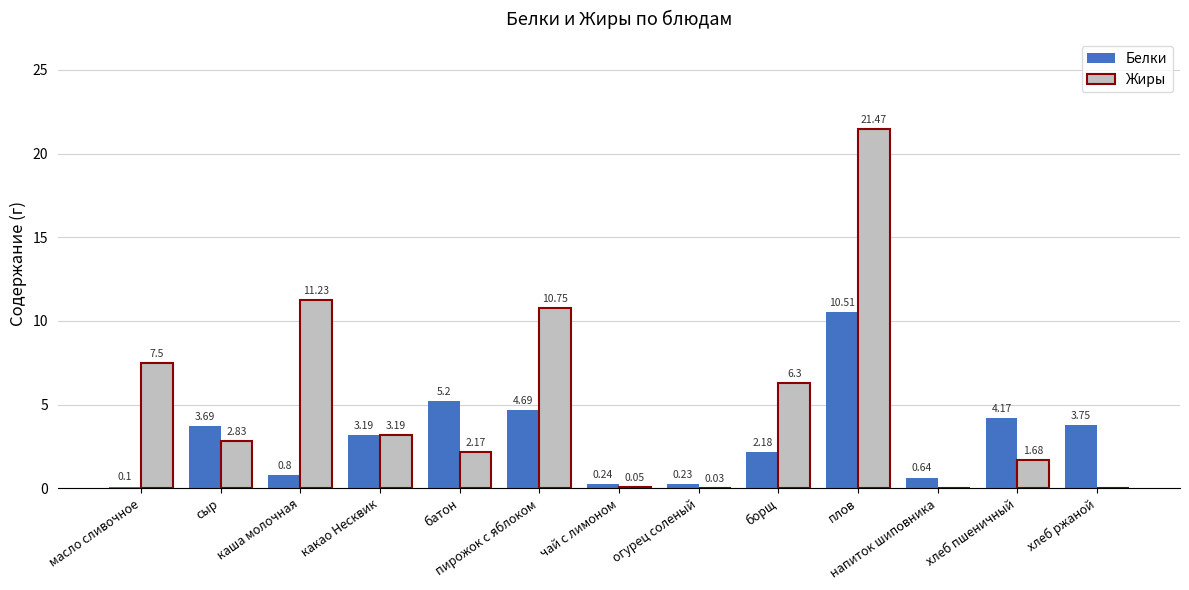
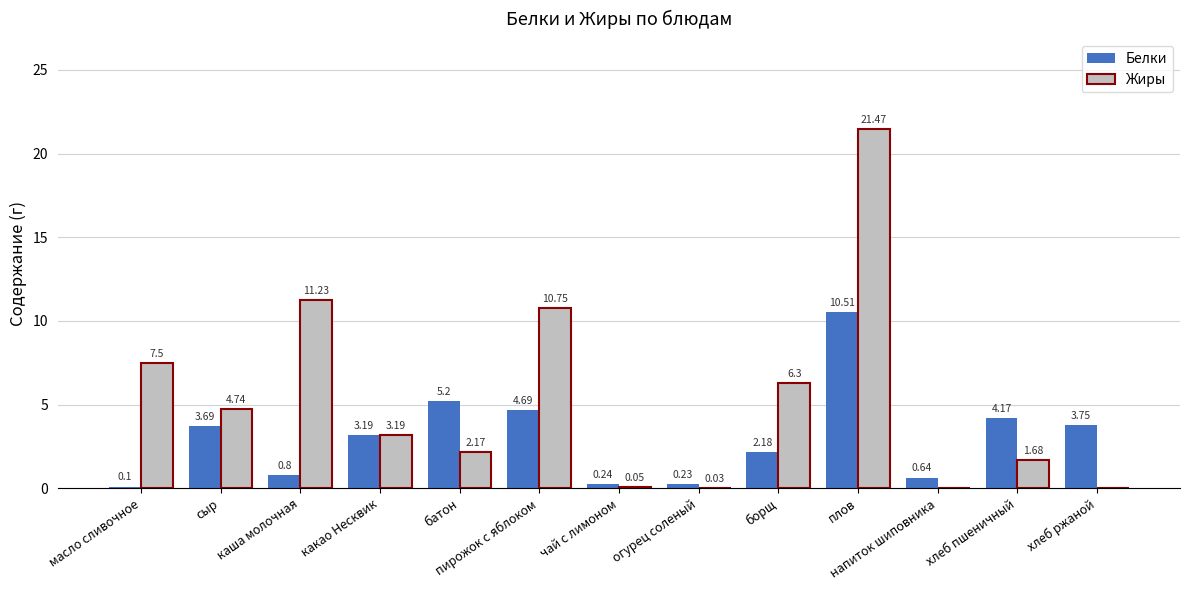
  {
    "Белки": {
      "масло сливочное": 0.1,
      "сыр": 3.69,
      "каша молочная": 0.8,
      "какао Несквик": 3.19,
      "батон": 5.2,
      "пирожок с яблоком": 4.69,
      "чай с лимоном": 0.24,
      "огурец соленый": 0.23,
      "борщ": 2.18,
      "плов": 10.51,
      "напиток шиповника": 0.64,
      "хлеб пшеничный": 4.17,
      "хлеб ржаной": 3.75
    },
    "Жиры": {
      "масло сливочное": 7.5,
-     "сыр": 2.83,
+     "сыр": 4.74,
      "каша молочная": 11.23,
      "какао Несквик": 3.19,
      "батон": 2.17,
      "пирожок с яблоком": 10.75,
      "чай с лимоном": 0.05,
      "огурец соленый": 0.03,
      "борщ": 6.3,
      "плов": 21.47,
      "хлеб пшеничный": 1.68
    }
  }
